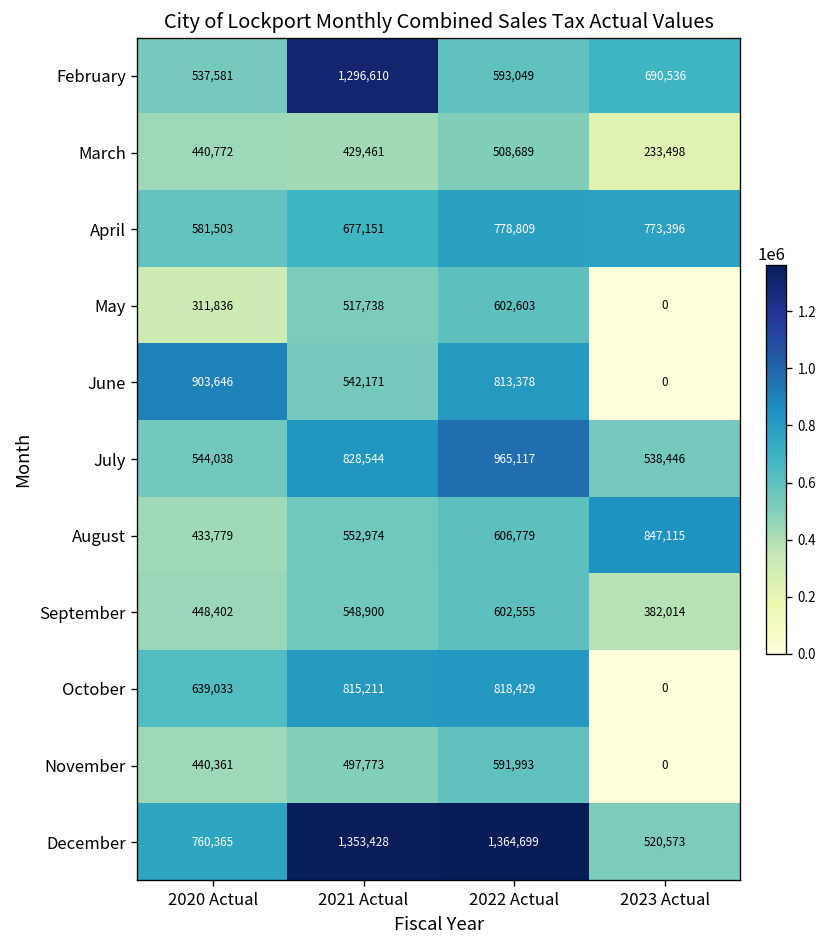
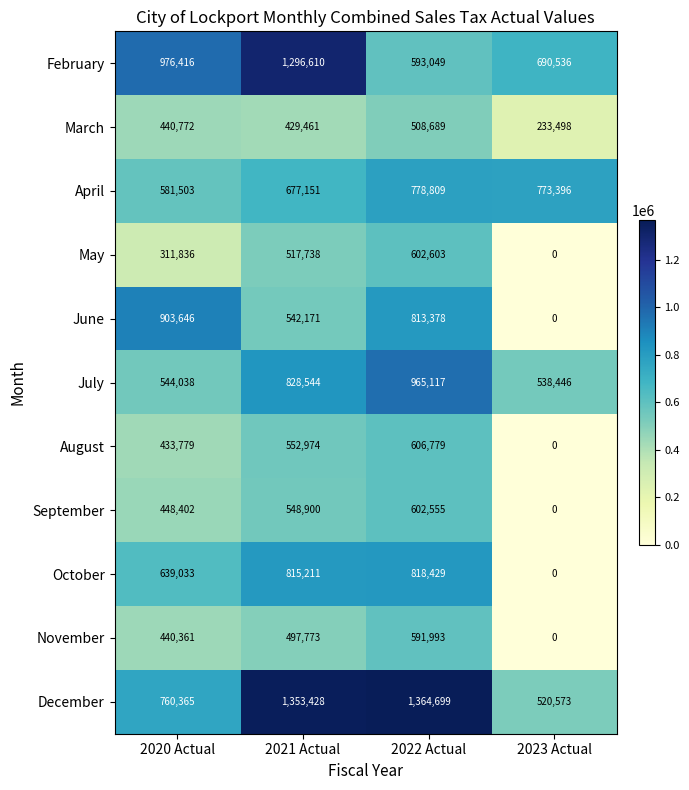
  {
    "February": {
-     "2020 Actual": "537,581",
+     "2020 Actual": "976,416",
      "2021 Actual": "1,296,610",
      "2022 Actual": "593,049",
      "2023 Actual": "690,536"
    },
    "March": {
      "2020 Actual": "440,772",
      "2021 Actual": "429,461",
      "2022 Actual": "508,689",
      "2023 Actual": "233,498"
    },
    "April": {
      "2020 Actual": "581,503",
      "2021 Actual": "677,151",
      "2022 Actual": "778,809",
      "2023 Actual": "773,396"
    },
    "May": {
      "2020 Actual": "311,836",
      "2021 Actual": "517,738",
      "2022 Actual": "602,603",
      "2023 Actual": "0"
    },
    "June": {
      "2020 Actual": "903,646",
      "2021 Actual": "542,171",
      "2022 Actual": "813,378",
      "2023 Actual": "0"
    },
    "July": {
      "2020 Actual": "544,038",
      "2021 Actual": "828,544",
      "2022 Actual": "965,117",
      "2023 Actual": "538,446"
    },
    "August": {
      "2020 Actual": "433,779",
      "2021 Actual": "552,974",
      "2022 Actual": "606,779",
-     "2023 Actual": "847,115"
+     "2023 Actual": "0"
    },
    "September": {
      "2020 Actual": "448,402",
      "2021 Actual": "548,900",
      "2022 Actual": "602,555",
-     "2023 Actual": "382,014"
+     "2023 Actual": "0"
    },
    "October": {
      "2020 Actual": "639,033",
      "2021 Actual": "815,211",
      "2022 Actual": "818,429",
      "2023 Actual": "0"
    },
    "November": {
      "2020 Actual": "440,361",
      "2021 Actual": "497,773",
      "2022 Actual": "591,993",
      "2023 Actual": "0"
    },
    "December": {
      "2020 Actual": "760,365",
      "2021 Actual": "1,353,428",
      "2022 Actual": "1,364,699",
      "2023 Actual": "520,573"
    }
  }
